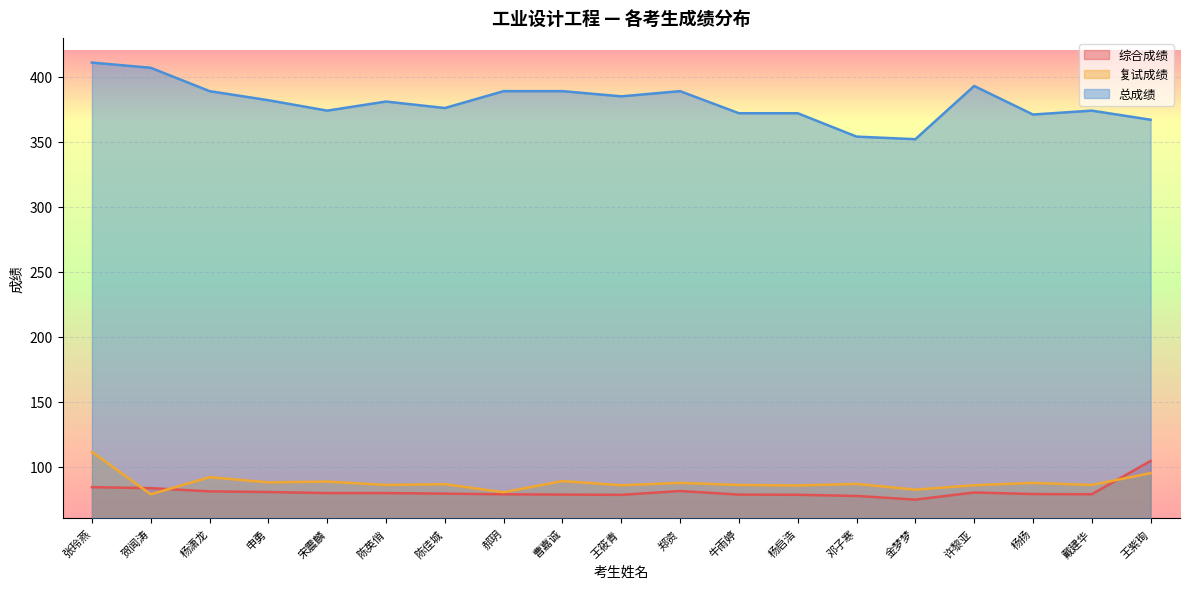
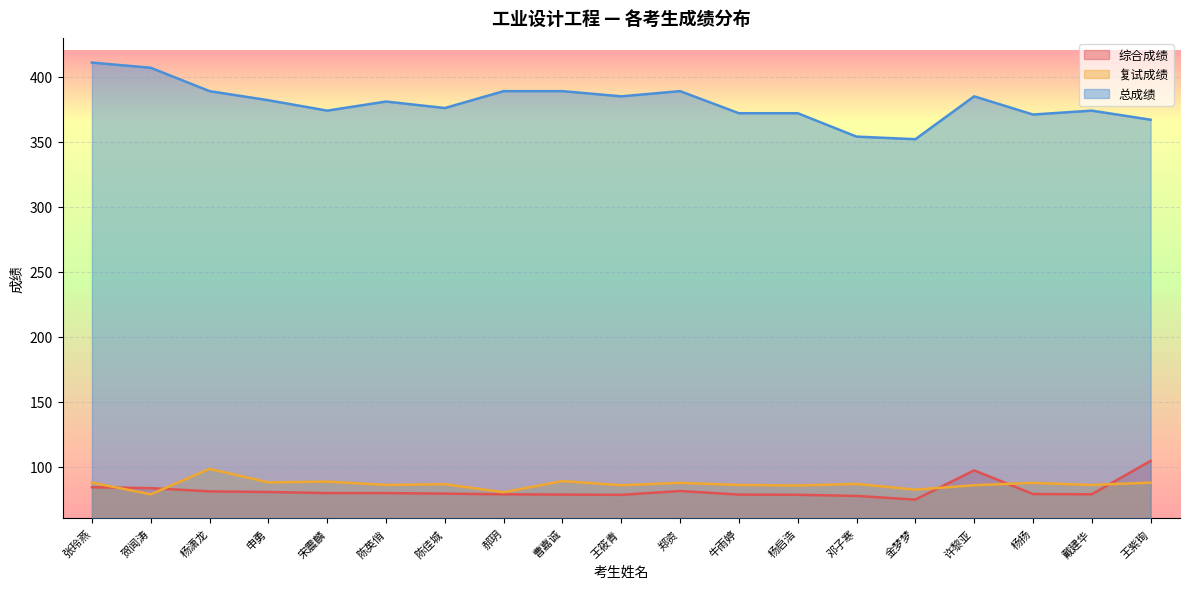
  {
    "综合成绩": {
      "张玲燕": 84,
      "贺闻涛": 83,
      "杨潇龙": 81,
      "申勇": 80,
      "宋震麟": 80,
      "陈英俏": 80,
      "陈佳城": 79,
      "曹嘉诚": 78,
      "王筱青": 78,
      "郑资": 81,
      "牛雨婷": 78,
      "杨启浩": 78,
      "邓子寒": 77,
      "金梦梦": 75,
-     "许黎亚": 80,
+     "许黎亚": 97,
      "杨扬": 79,
      "戴建华": 79,
      "王紫珣": 104
    },
    "复试成绩": {
-     "张玲燕": 111,
+     "张玲燕": 88,
      "贺闻涛": 79,
-     "杨潇龙": 92,
+     "杨潇龙": 98,
      "申勇": 88,
      "宋震麟": 88,
      "陈英俏": 86,
      "陈佳城": 86,
      "曹嘉诚": 89,
      "王筱青": 86,
      "郑资": 87,
      "牛雨婷": 86,
      "杨启浩": 85,
      "邓子寒": 87,
      "金梦梦": 82,
      "许黎亚": 86,
      "杨扬": 87,
      "戴建华": 86,
-     "王紫珣": 95
+     "王紫珣": 88
    },
    "总成绩": {
      "张玲燕": 411,
      "贺闻涛": 407,
      "杨潇龙": 389,
      "申勇": 382,
      "宋震麟": 374,
      "陈英俏": 381,
      "陈佳城": 376,
      "郝玥": 389,
      "曹嘉诚": 389,
      "王筱青": 385,
      "郑资": 389,
      "牛雨婷": 372,
      "杨启浩": 372,
      "邓子寒": 354,
      "金梦梦": 352,
-     "许黎亚": 393,
+     "许黎亚": 385,
      "杨扬": 371,
      "戴建华": 374,
      "王紫珣": 367
    }
  }
